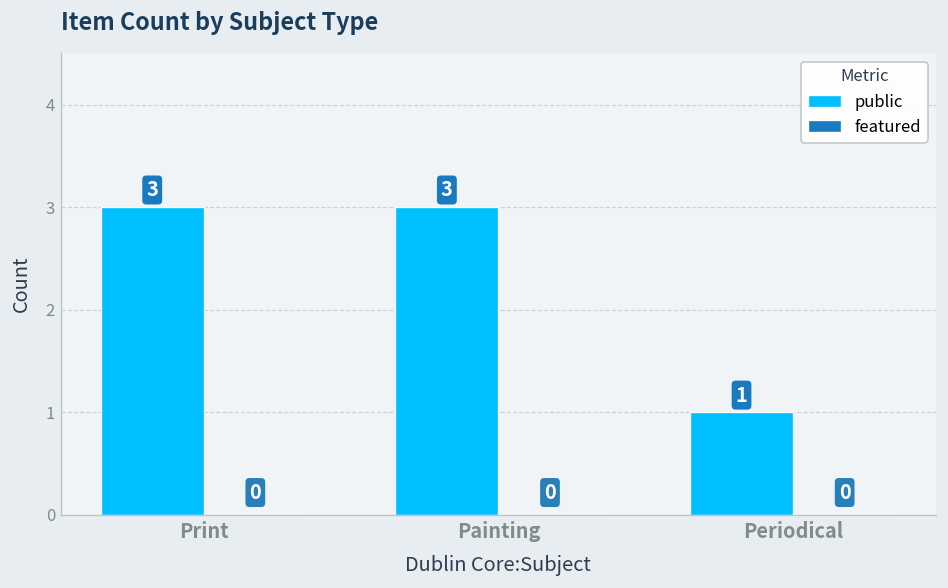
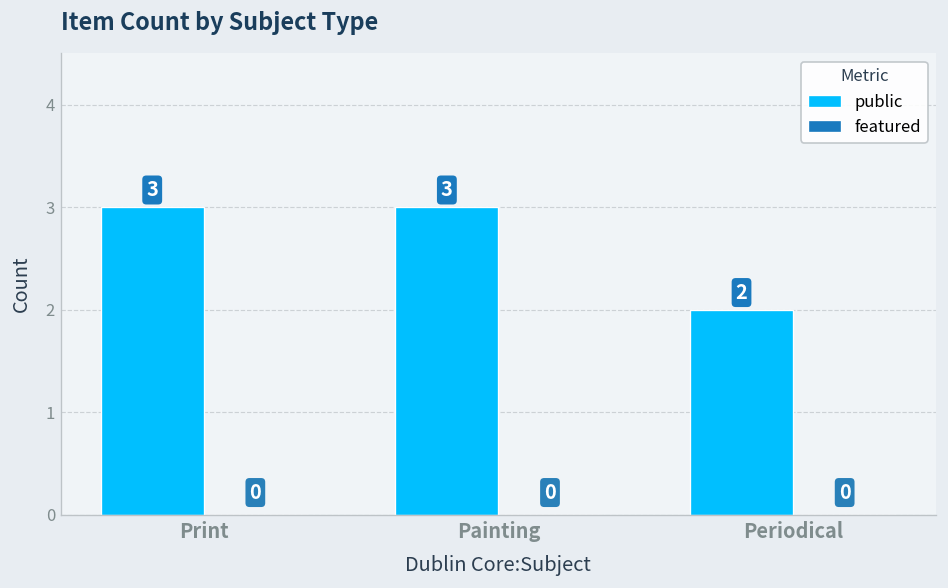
  {
    "public": {
-     "Periodical": 1
+     "Periodical": 2
    }
  }
